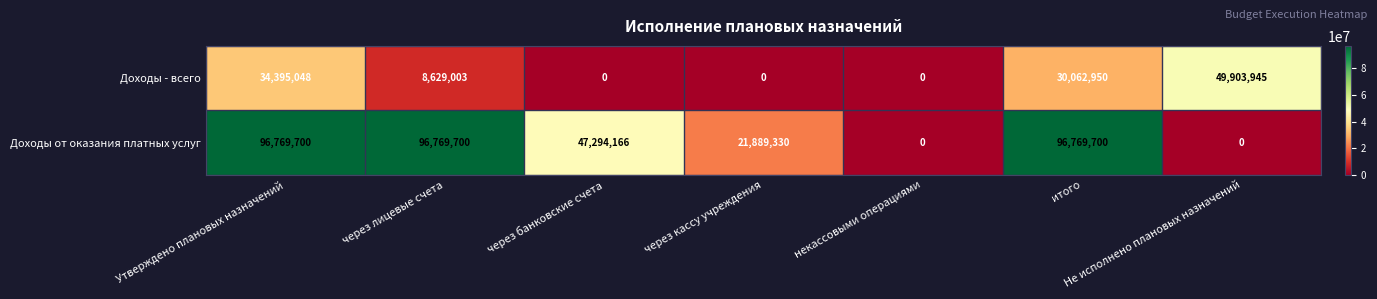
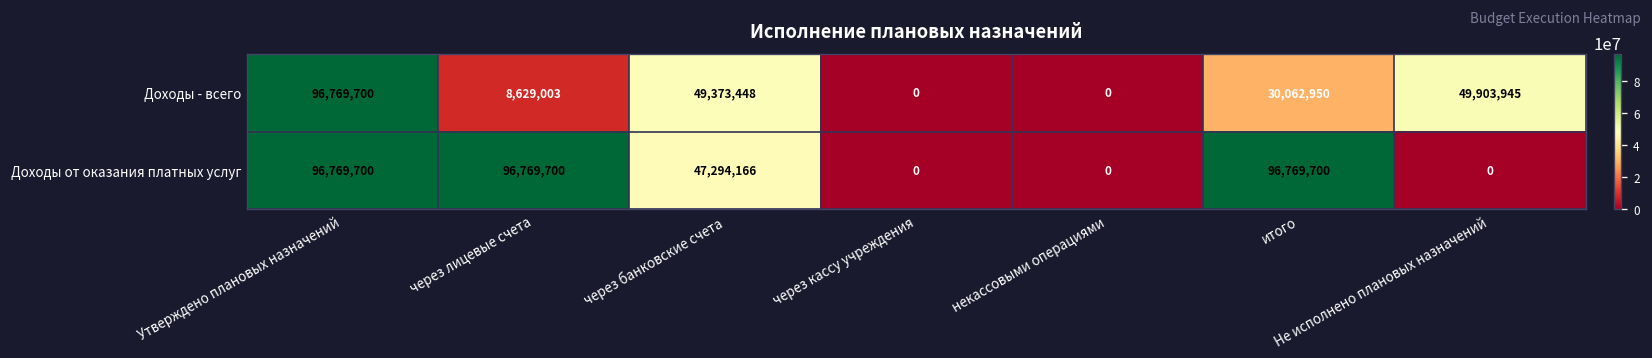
  {
    "Доходы - всего": {
-     "Утверждено плановых назначений": "34,395,048",
+     "Утверждено плановых назначений": "96,769,700",
      "через лицевые счета": "8,629,003",
-     "через банковские счета": "0",
+     "через банковские счета": "49,373,448",
      "через кассу учреждения": "0",
      "некассовыми операциями": "0",
      "итого": "30,062,950",
      "Не исполнено плановых назначений": "49,903,945"
    },
    "Доходы от оказания платных услуг": {
      "Утверждено плановых назначений": "96,769,700",
      "через лицевые счета": "96,769,700",
      "через банковские счета": "47,294,166",
-     "через кассу учреждения": "21,889,330",
+     "через кассу учреждения": "0",
      "некассовыми операциями": "0",
      "итого": "96,769,700",
      "Не исполнено плановых назначений": "0"
    }
  }
